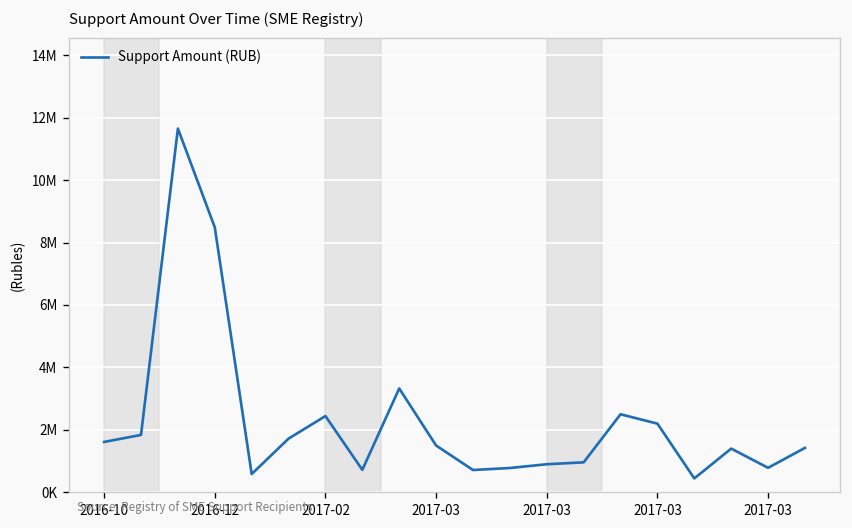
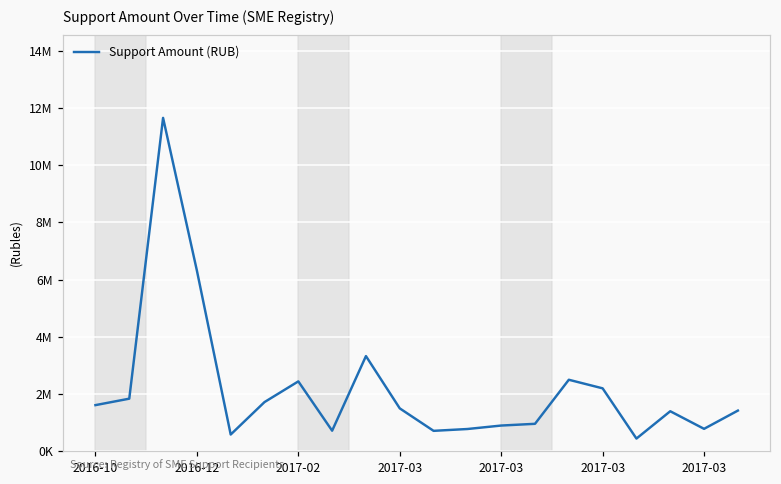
  {
    "2016-10": 1600000,
-   "2016-12": 8500000,
+   "2016-12": 6300000,
    "2017-02": 2400000
  }
